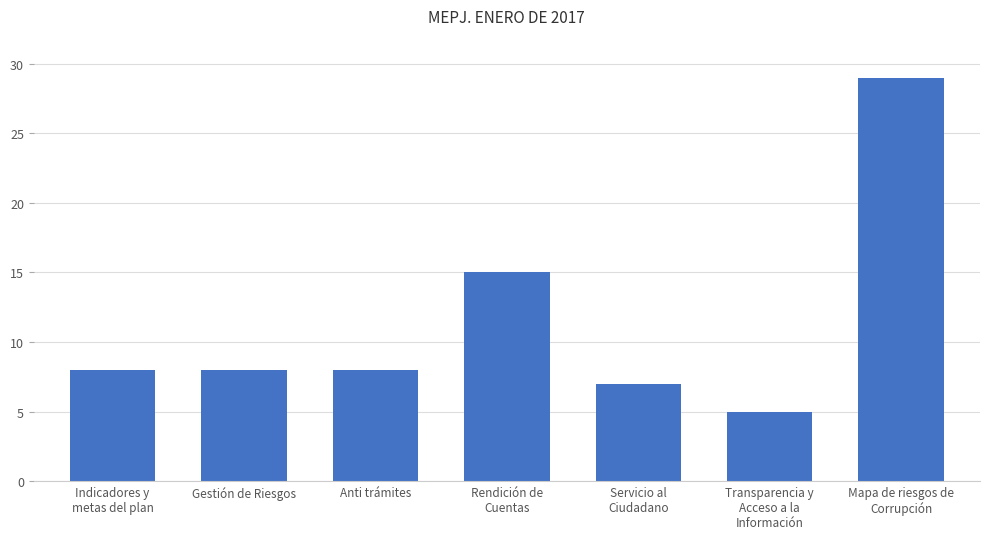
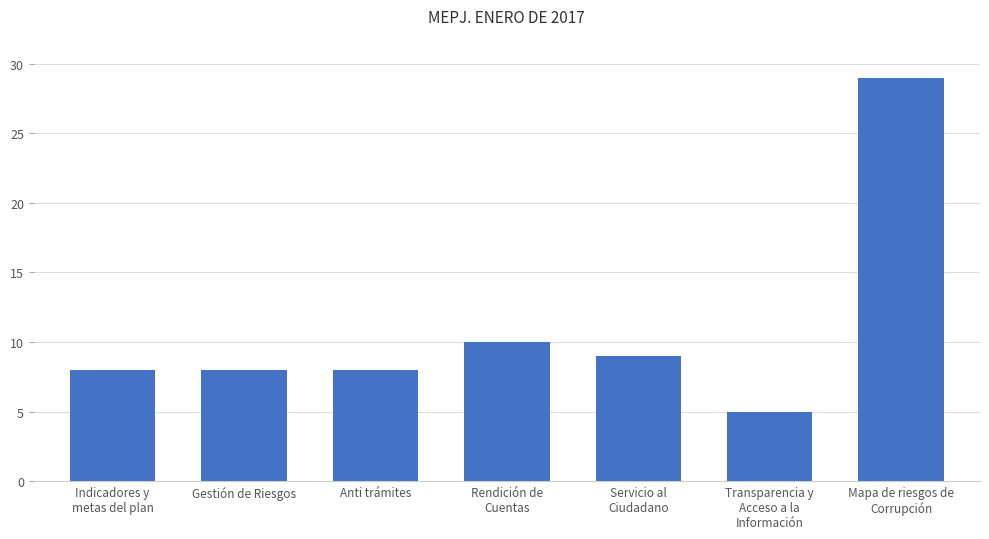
  {
    "Indicadores y metas del plan": 8,
    "Gestión de Riesgos": 8,
    "Anti trámites": 8,
-   "Rendición de Cuentas": 15,
-   "Servicio al Ciudadano": 7,
+   "Rendición de Cuentas": 10,
+   "Servicio al Ciudadano": 9,
    "Transparencia y Acceso a la Información": 5,
    "Mapa de riesgos de Corrupción": 29
  }
